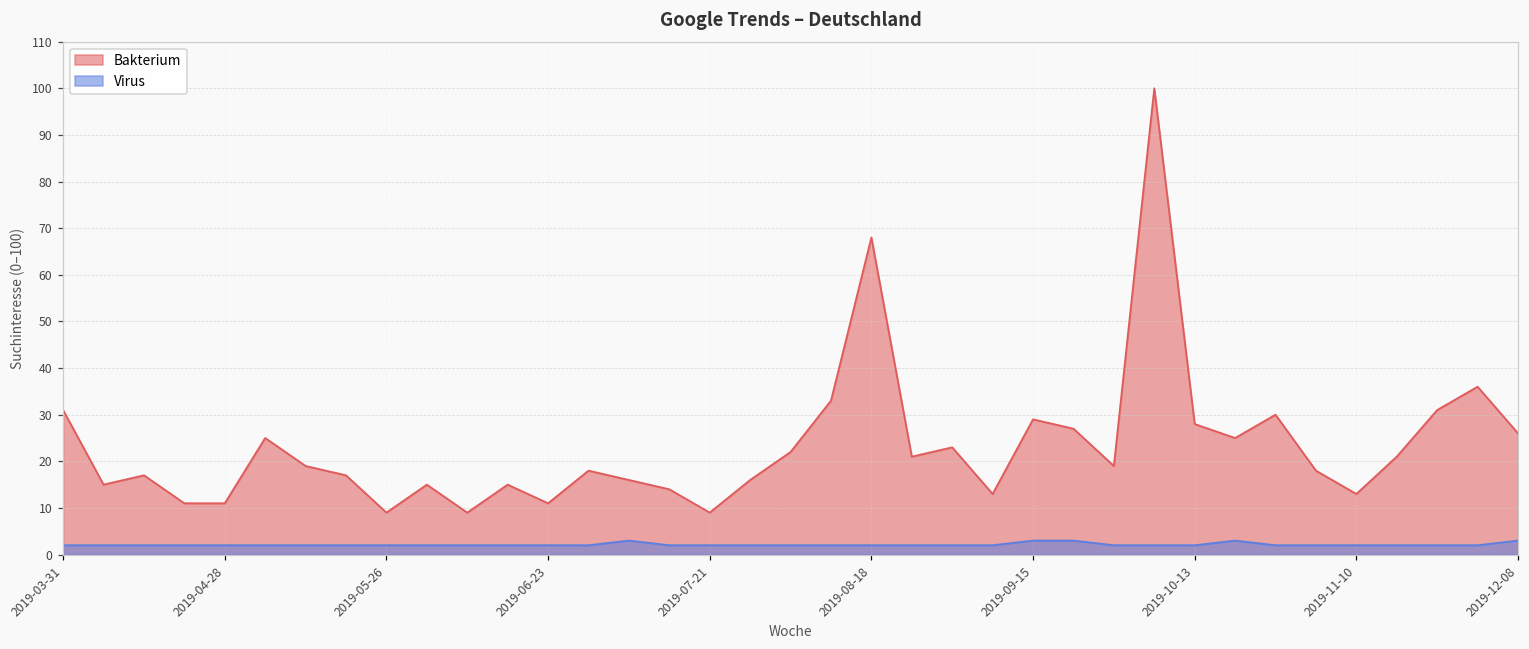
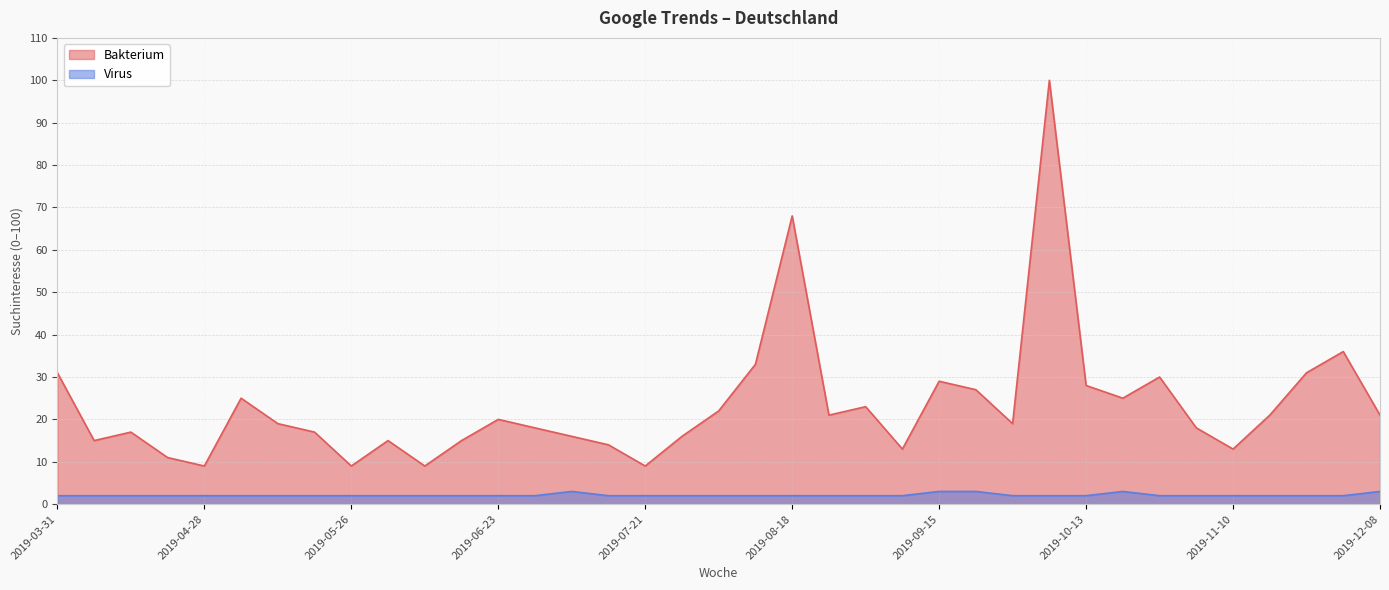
  {
    "Bakterium": {
      "2019-03-31": 31,
-     "2019-04-28": 11,
+     "2019-04-28": 9,
      "2019-05-26": 9,
-     "2019-06-23": 11,
+     "2019-06-23": 20,
      "2019-07-21": 9,
      "2019-08-18": 68,
      "2019-09-15": 29,
      "2019-10-13": 28,
      "2019-11-10": 13,
-     "2019-12-08": 26
+     "2019-12-08": 21
    },
    "Virus": {
      "2019-03-31": 2,
      "2019-04-28": 2,
      "2019-05-26": 2,
      "2019-06-23": 2,
      "2019-07-21": 2,
      "2019-08-18": 2,
      "2019-09-15": 3,
      "2019-10-13": 2,
      "2019-11-10": 2,
      "2019-12-08": 3
    }
  }
